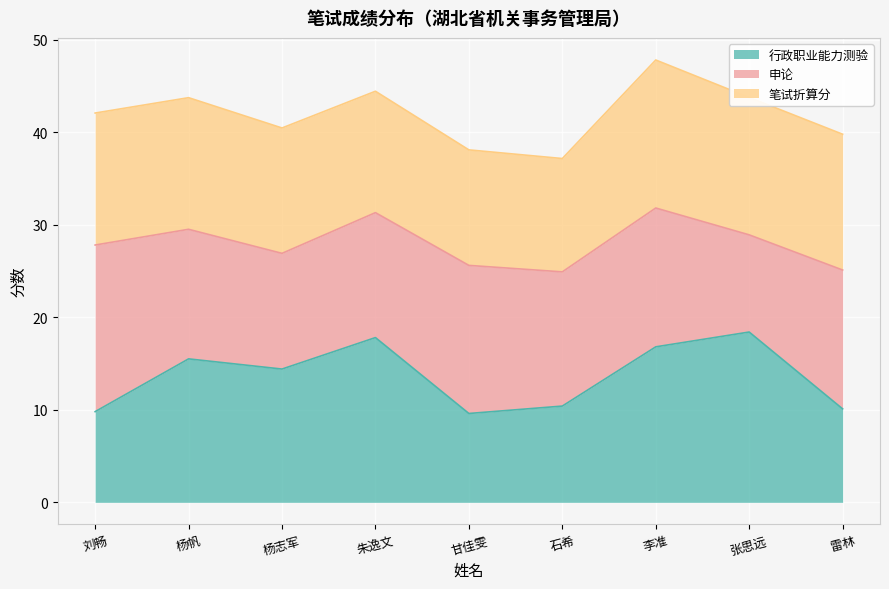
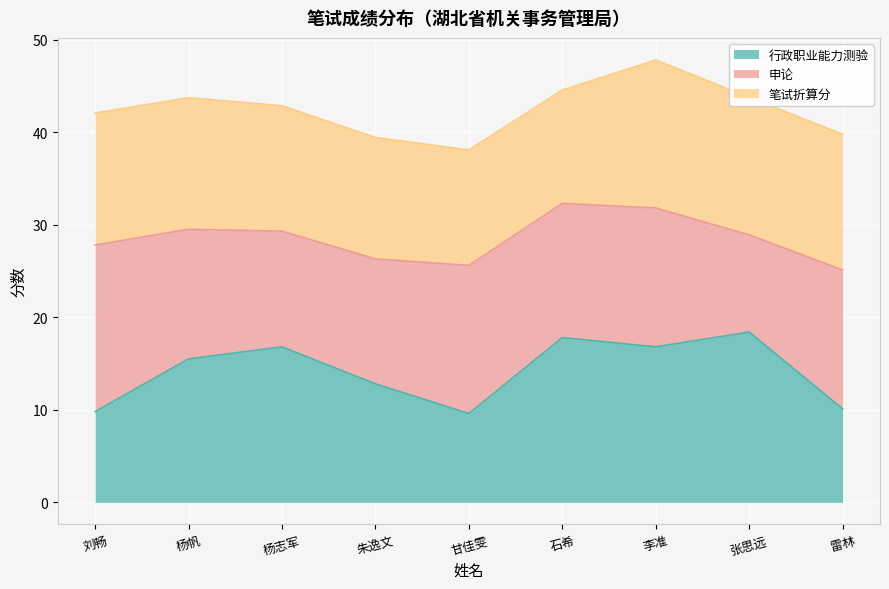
  {
    "行政职业能力测验": {
      "刘畅": 10,
      "杨帆": 16,
-     "杨志军": 14,
-     "朱逸文": 18,
+     "杨志军": 17,
+     "朱逸文": 13,
      "甘佳雯": 10,
-     "石希": 10,
+     "石希": 18,
      "李准": 17,
      "张思远": 18,
      "雷林": 10
    }
  }
